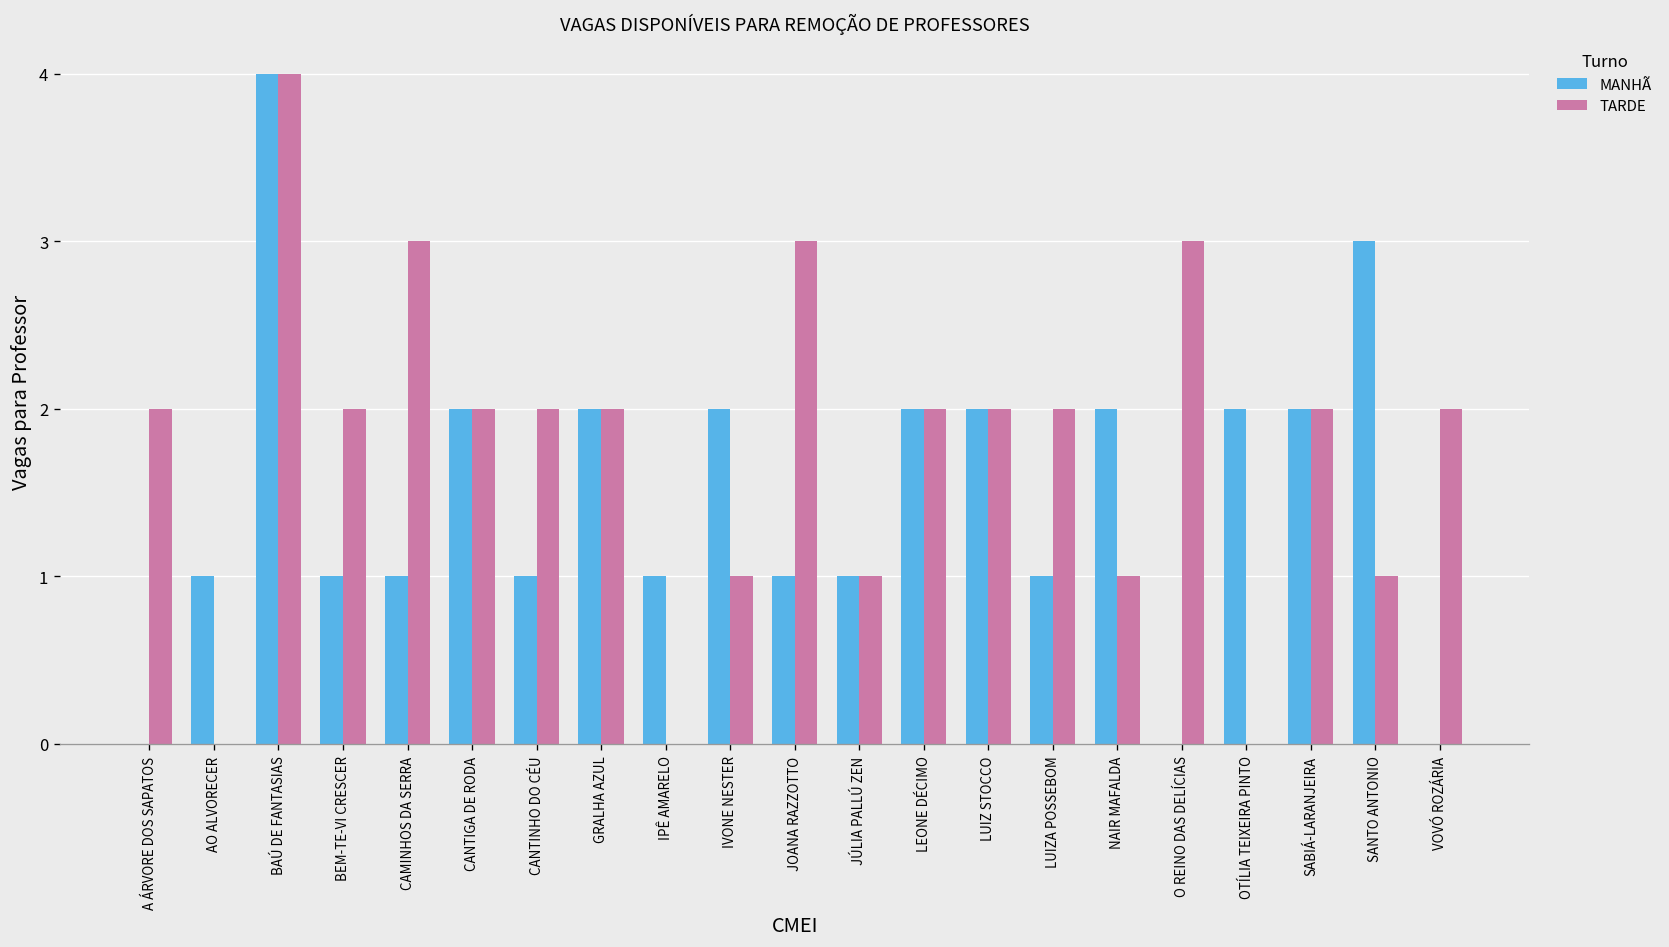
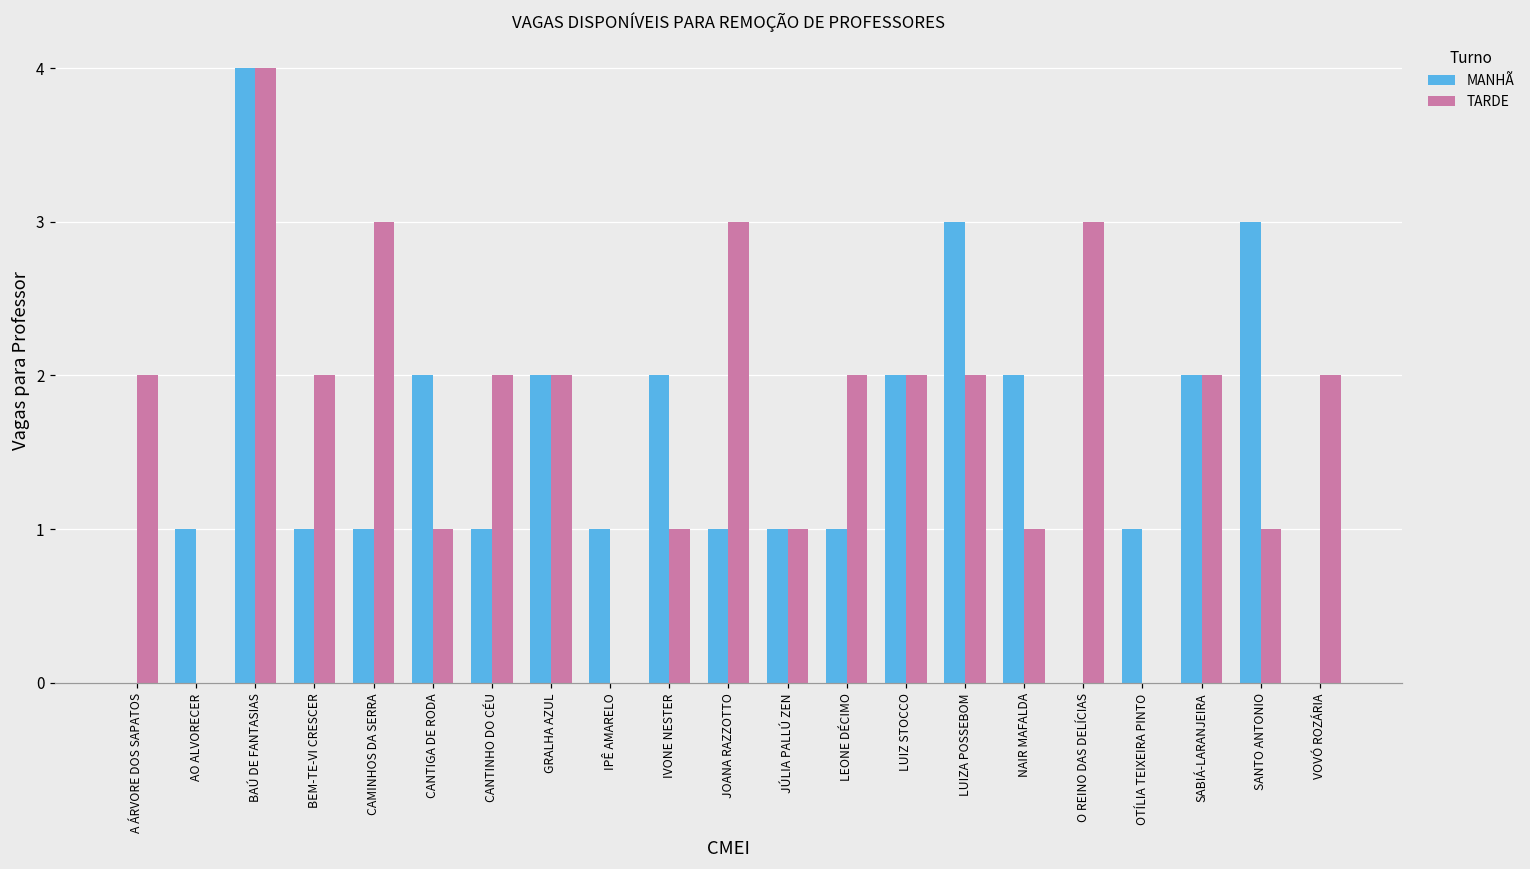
  {
    "MANHÃ": {
      "A ÁRVORE DOS SAPATOS": 0,
      "AO ALVORECER": 1,
      "BAÚ DE FANTASIAS": 4,
      "BEM-TE-VI CRESCER": 1,
      "CAMINHOS DA SERRA": 1,
      "CANTIGA DE RODA": 2,
      "CANTINHO DO CÉU": 1,
      "GRALHA AZUL": 2,
      "IPÊ AMARELO": 1,
      "IVONE NESTER": 2,
      "JOANA RAZZOTTO": 1,
      "JÚLIA PALLÚ ZEN": 1,
-     "LEONE DÉCIMO": 2,
+     "LEONE DÉCIMO": 1,
      "LUIZ STOCCO": 2,
-     "LUIZA POSSEBOM": 1,
+     "LUIZA POSSEBOM": 3,
      "NAIR MAFALDA": 2,
      "O REINO DAS DELÍCIAS": 0,
-     "OTÍLIA TEIXEIRA PINTO": 2,
+     "OTÍLIA TEIXEIRA PINTO": 1,
      "SABIÁ-LARANJEIRA": 2,
      "SANTO ANTONIO": 3,
      "VOVÓ ROZÁRIA": 0
    },
    "TARDE": {
      "A ÁRVORE DOS SAPATOS": 2,
      "AO ALVORECER": 0,
      "BAÚ DE FANTASIAS": 4,
      "BEM-TE-VI CRESCER": 2,
      "CAMINHOS DA SERRA": 3,
-     "CANTIGA DE RODA": 2,
+     "CANTIGA DE RODA": 1,
      "CANTINHO DO CÉU": 2,
      "GRALHA AZUL": 2,
      "IPÊ AMARELO": 0,
      "IVONE NESTER": 1,
      "JOANA RAZZOTTO": 3,
      "JÚLIA PALLÚ ZEN": 1,
      "LEONE DÉCIMO": 2,
      "LUIZ STOCCO": 2,
      "LUIZA POSSEBOM": 2,
      "NAIR MAFALDA": 1,
      "O REINO DAS DELÍCIAS": 3,
      "OTÍLIA TEIXEIRA PINTO": 0,
      "SABIÁ-LARANJEIRA": 2,
      "SANTO ANTONIO": 1,
      "VOVÓ ROZÁRIA": 2
    }
  }
